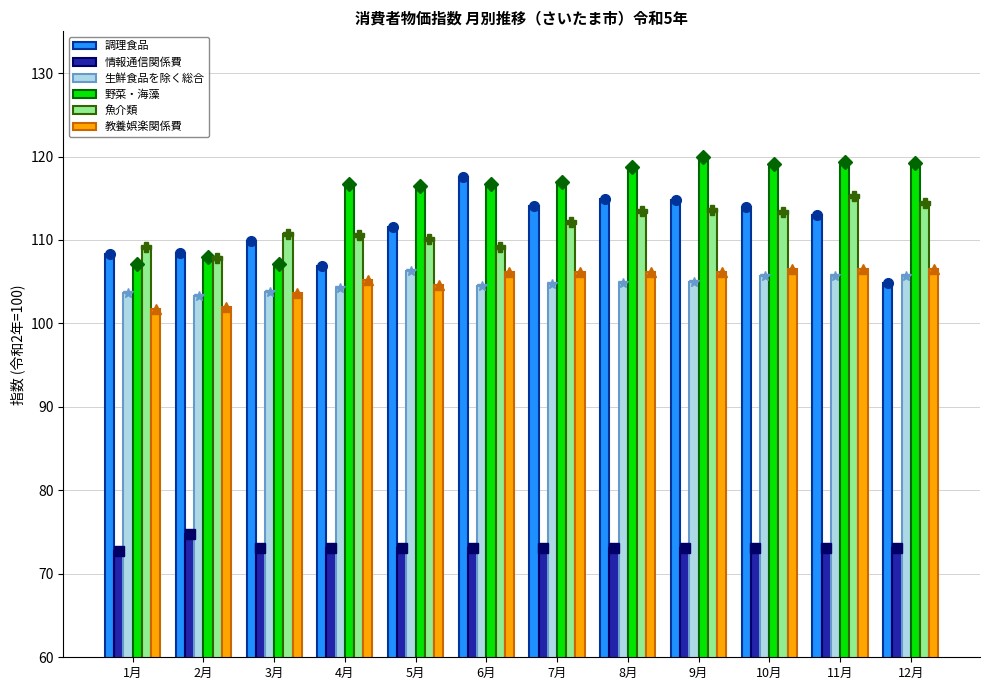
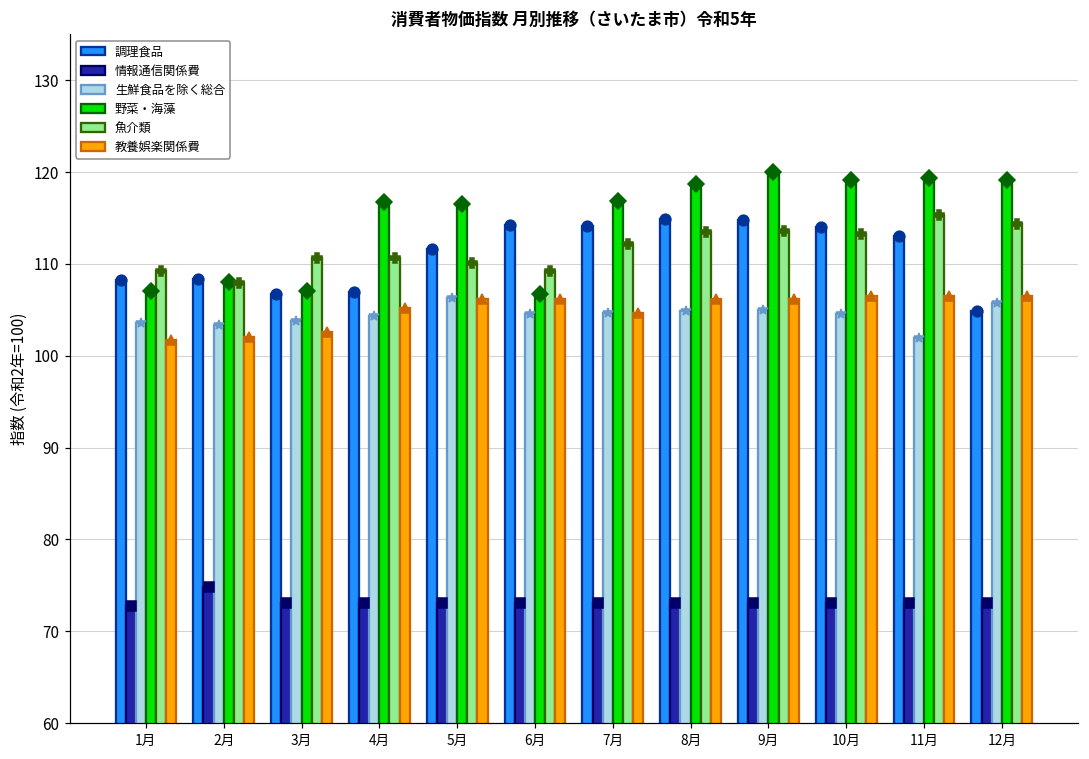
  {
    "調理食品": {
      "1月": 108,
      "2月": 108,
-     "3月": 110,
+     "3月": 107,
      "4月": 107,
      "5月": 112,
-     "6月": 118,
+     "6月": 114,
      "7月": 114,
      "8月": 115,
      "9月": 115,
      "10月": 114,
      "11月": 113,
      "12月": 105
    },
    "情報通信関係費": {
      "1月": 73,
      "2月": 75,
      "3月": 73,
      "4月": 73,
      "5月": 73,
      "6月": 73,
      "7月": 73,
      "8月": 73,
      "9月": 73,
      "10月": 73,
      "11月": 73,
      "12月": 73
    },
    "生鮮食品を除く総合": {
      "1月": 104,
      "2月": 103,
      "3月": 104,
      "4月": 104,
      "5月": 106,
      "6月": 105,
      "7月": 105,
      "8月": 105,
      "9月": 105,
-     "10月": 106,
-     "11月": 106,
+     "10月": 105,
+     "11月": 102,
      "12月": 106
    },
    "野菜・海藻": {
      "1月": 107,
      "2月": 108,
      "3月": 107,
      "4月": 117,
      "5月": 117,
-     "6月": 117,
+     "6月": 107,
      "7月": 117,
      "8月": 119,
      "9月": 120,
      "10月": 119,
      "11月": 119,
      "12月": 119
    },
    "魚介類": {
      "1月": 109,
      "2月": 108,
      "3月": 111,
      "4月": 111,
      "5月": 110,
      "6月": 109,
      "7月": 112,
      "8月": 114,
      "9月": 114,
      "10月": 113,
      "11月": 115,
      "12月": 114
    },
    "教養娯楽関係費": {
      "1月": 102,
      "2月": 102,
-     "3月": 104,
+     "3月": 103,
      "4月": 105,
-     "5月": 105,
+     "5月": 106,
      "6月": 106,
-     "7月": 106,
+     "7月": 105,
      "8月": 106,
      "9月": 106,
      "10月": 107,
      "11月": 107,
      "12月": 107
    }
  }
